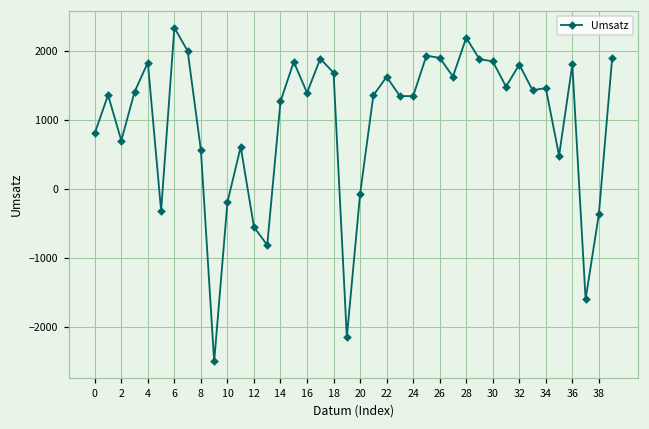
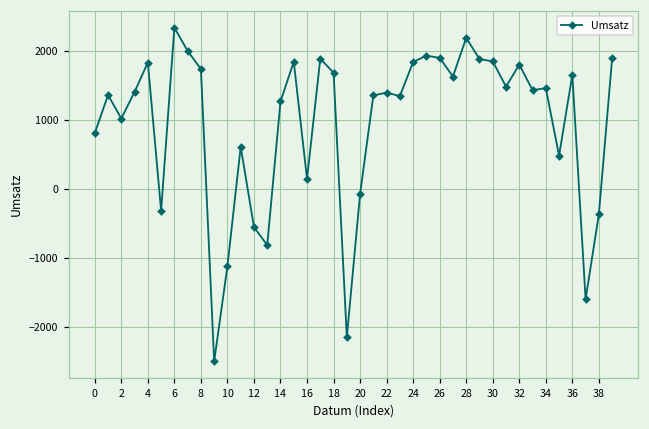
  {
    "0": 800,
-   "2": 700,
+   "2": 1000,
    "4": 1800,
    "6": 2300,
-   "8": 600,
-   "10": -200,
+   "8": 1700,
+   "10": -1100,
    "12": -600,
    "14": 1300,
-   "16": 1400,
+   "16": 100,
    "18": 1700,
    "20": -100,
-   "22": 1600,
-   "24": 1300,
+   "22": 1400,
+   "24": 1800,
    "26": 1900,
    "28": 2200,
    "30": 1800,
    "32": 1800,
    "34": 1500,
-   "36": 1800,
+   "36": 1600,
    "38": -400
  }
